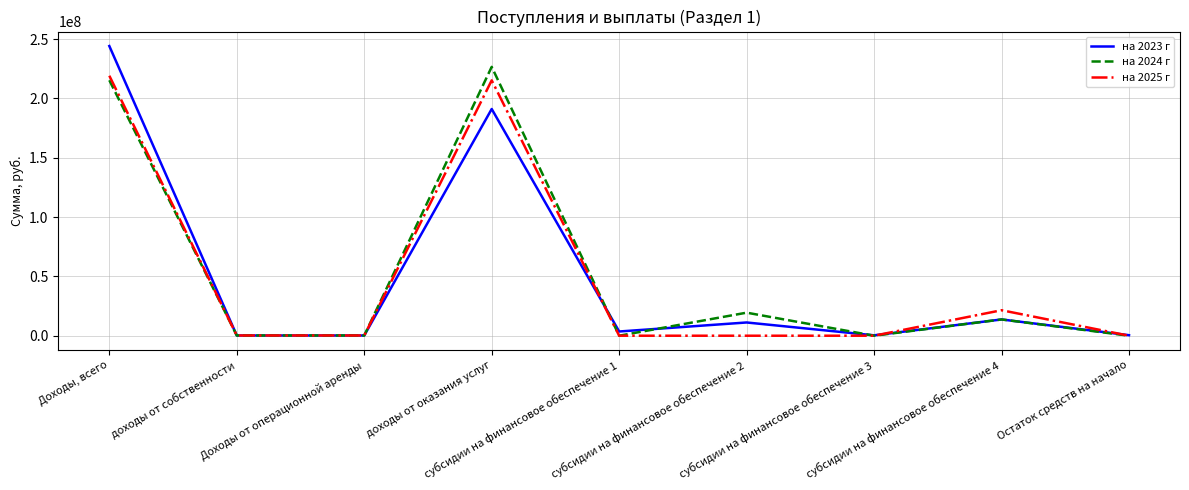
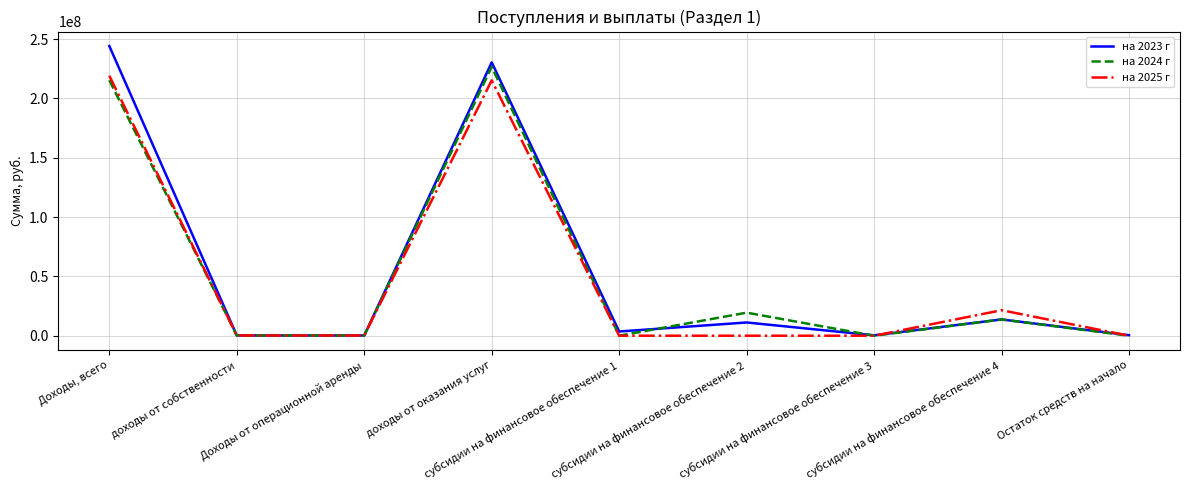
  {
    "на 2023 г": {
      "Доходы, всего": 244000000,
-     "доходы от оказания услуг": 191000000,
+     "доходы от оказания услуг": 230000000,
      "субсидии на финансовое обеспечение 1": 4000000,
      "субсидии на финансовое обеспечение 2": 11000000
    },
    "на 2024 г": {
      "Доходы, всего": 215000000,
      "доходы от оказания услуг": 227000000,
      "субсидии на финансовое обеспечение 2": 19000000
    },
    "на 2025 г": {
      "Доходы, всего": 219000000,
      "доходы от оказания услуг": 215000000,
      "субсидии на финансовое обеспечение 2": 0,
      "субсидии на финансовое обеспечение 4": 21000000
    }
  }
